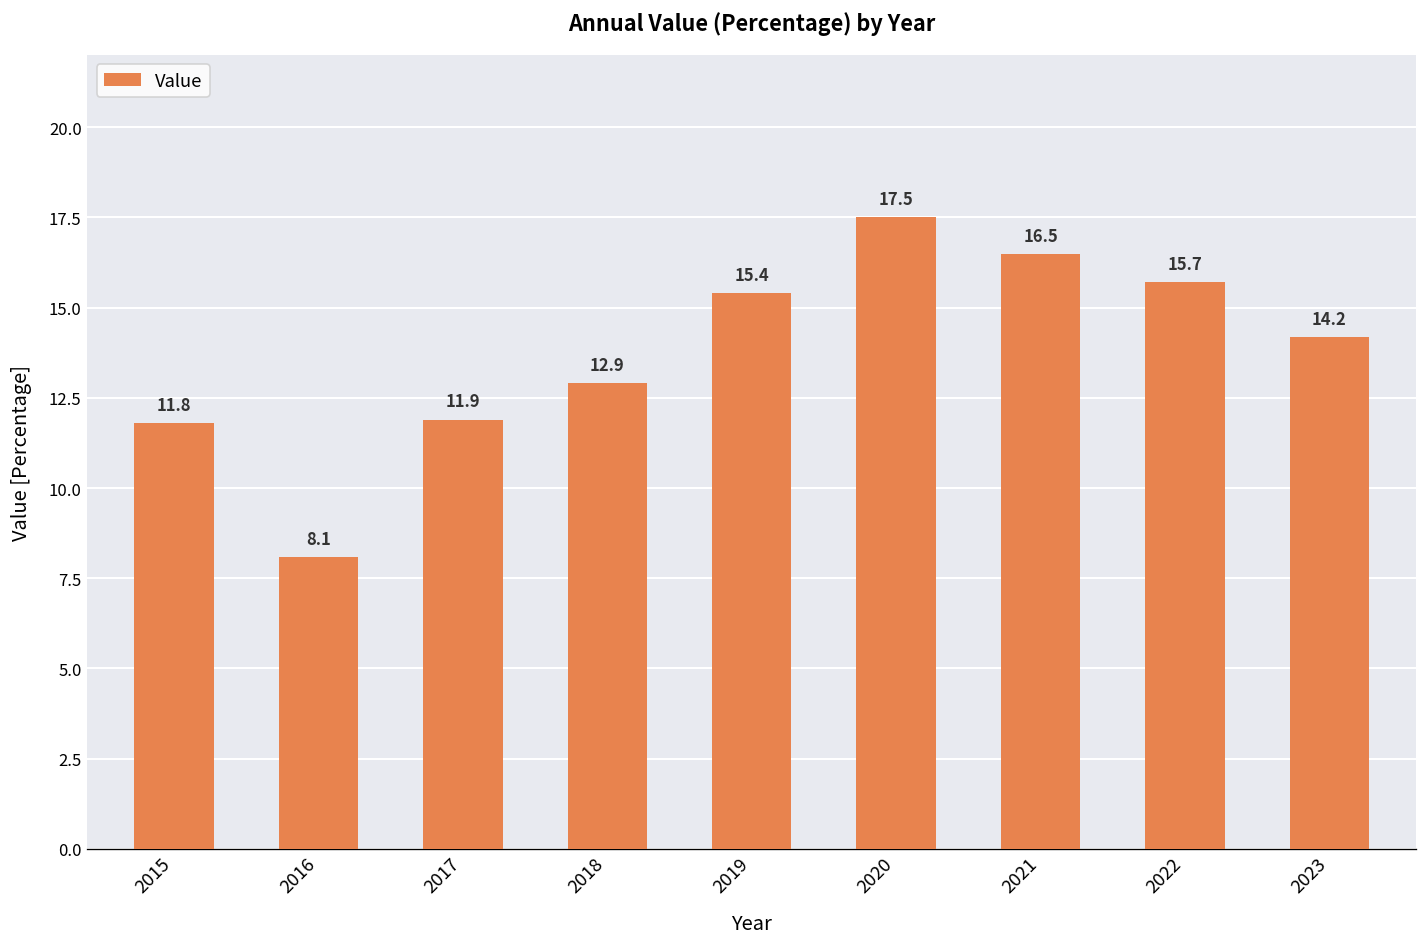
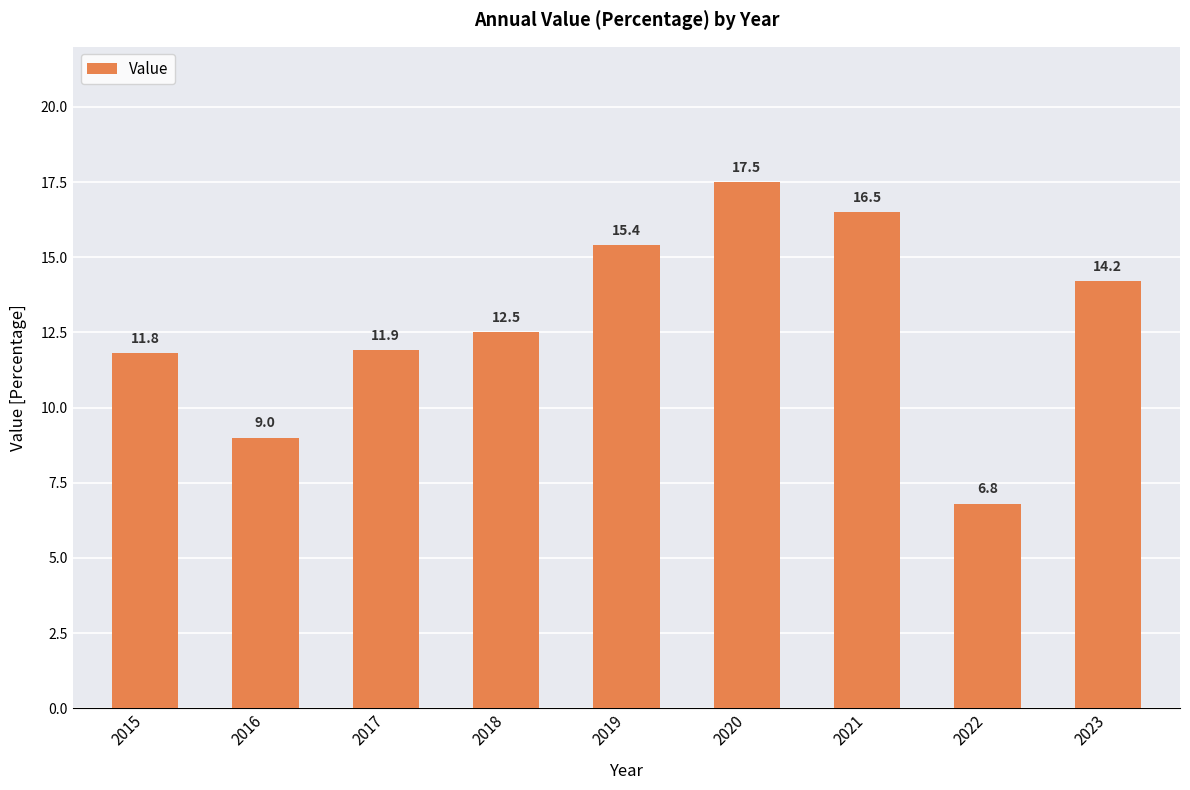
  {
    "2015": 11.8,
-   "2016": 8.1,
+   "2016": 9.0,
    "2017": 11.9,
-   "2018": 12.9,
+   "2018": 12.5,
    "2019": 15.4,
    "2020": 17.5,
    "2021": 16.5,
-   "2022": 15.7,
+   "2022": 6.8,
    "2023": 14.2
  }
